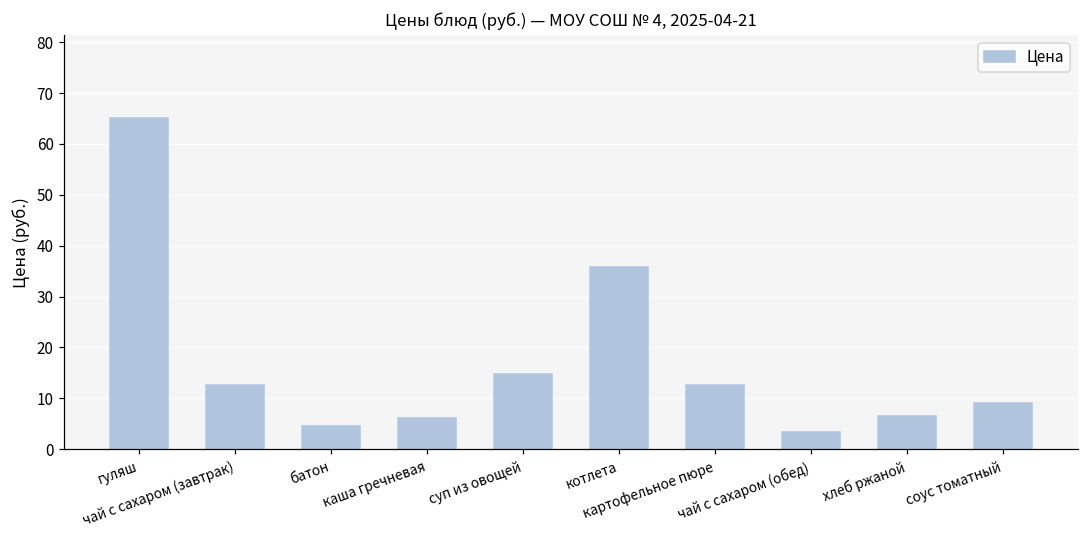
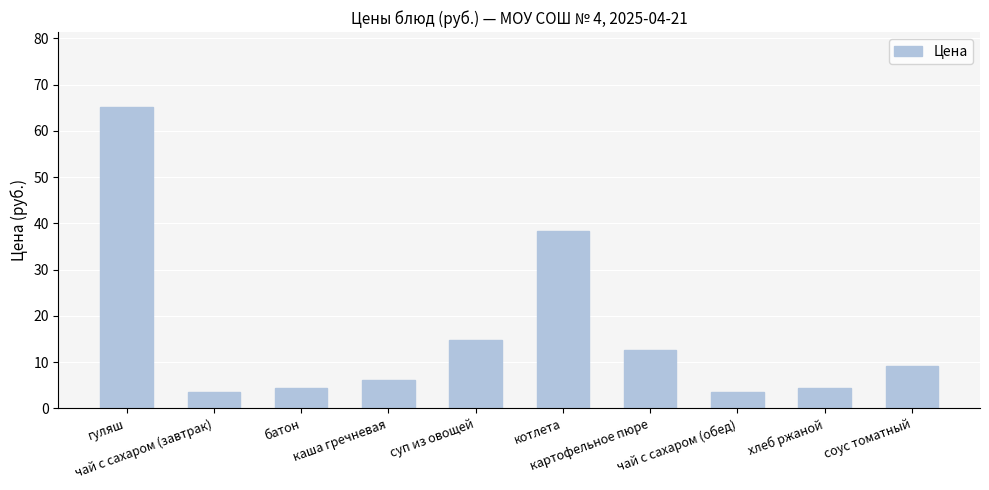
  {
    "гуляш": 65,
-   "чай с сахаром (завтрак)": 13,
+   "чай с сахаром (завтрак)": 3,
    "батон": 4,
    "каша гречневая": 6,
    "суп из овощей": 15,
-   "котлета": 36,
+   "котлета": 38,
    "картофельное пюре": 13,
    "чай с сахаром (обед)": 3,
-   "хлеб ржаной": 7,
+   "хлеб ржаной": 4,
    "соус томатный": 9
  }
